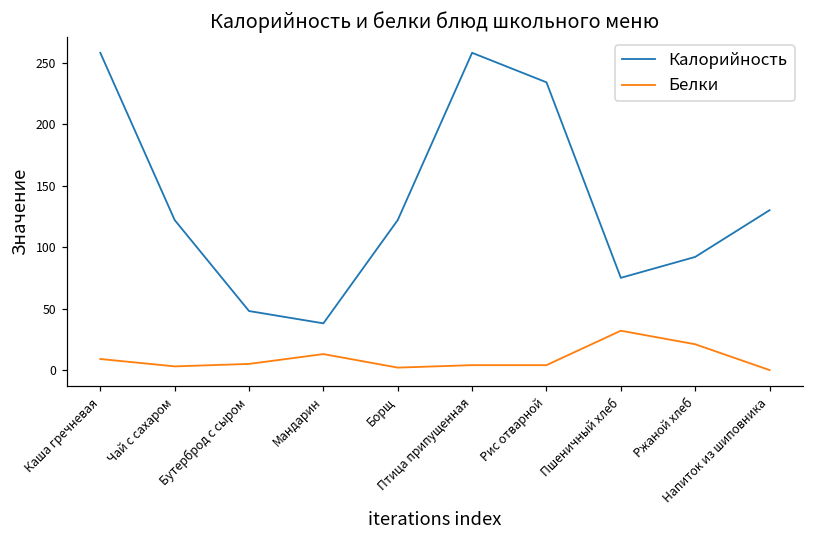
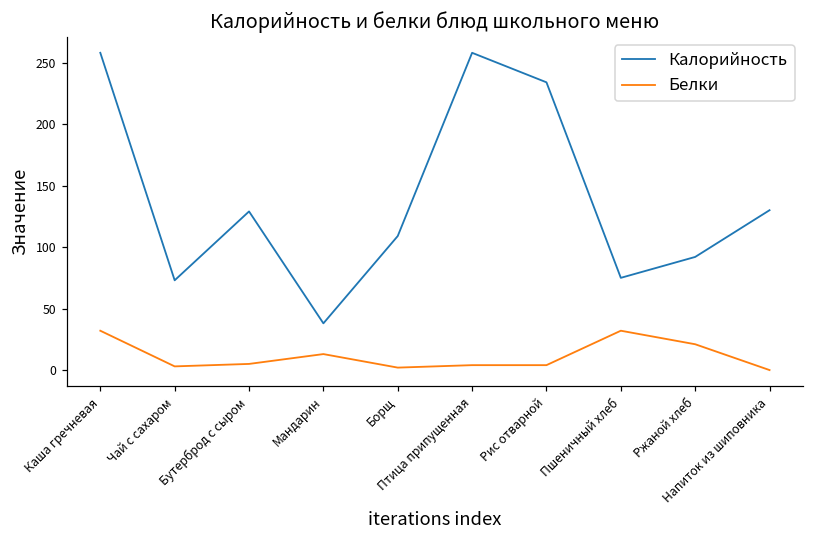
  {
    "Калорийность": {
      "Каша гречневая": 258,
-     "Чай с сахаром": 122,
-     "Бутерброд с сыром": 48,
+     "Чай с сахаром": 73,
+     "Бутерброд с сыром": 129,
      "Мандарин": 38,
-     "Борщ": 122,
+     "Борщ": 109,
      "Птица припущенная": 258,
      "Рис отварной": 234,
      "Пшеничный хлеб": 75,
      "Ржаной хлеб": 92,
      "Напиток из шиповника": 130
    },
    "Белки": {
-     "Каша гречневая": 9,
+     "Каша гречневая": 32,
      "Чай с сахаром": 3,
      "Бутерброд с сыром": 5,
      "Мандарин": 13,
      "Борщ": 2,
      "Птица припущенная": 4,
      "Рис отварной": 4,
      "Пшеничный хлеб": 32,
      "Ржаной хлеб": 21,
      "Напиток из шиповника": 0
    }
  }
